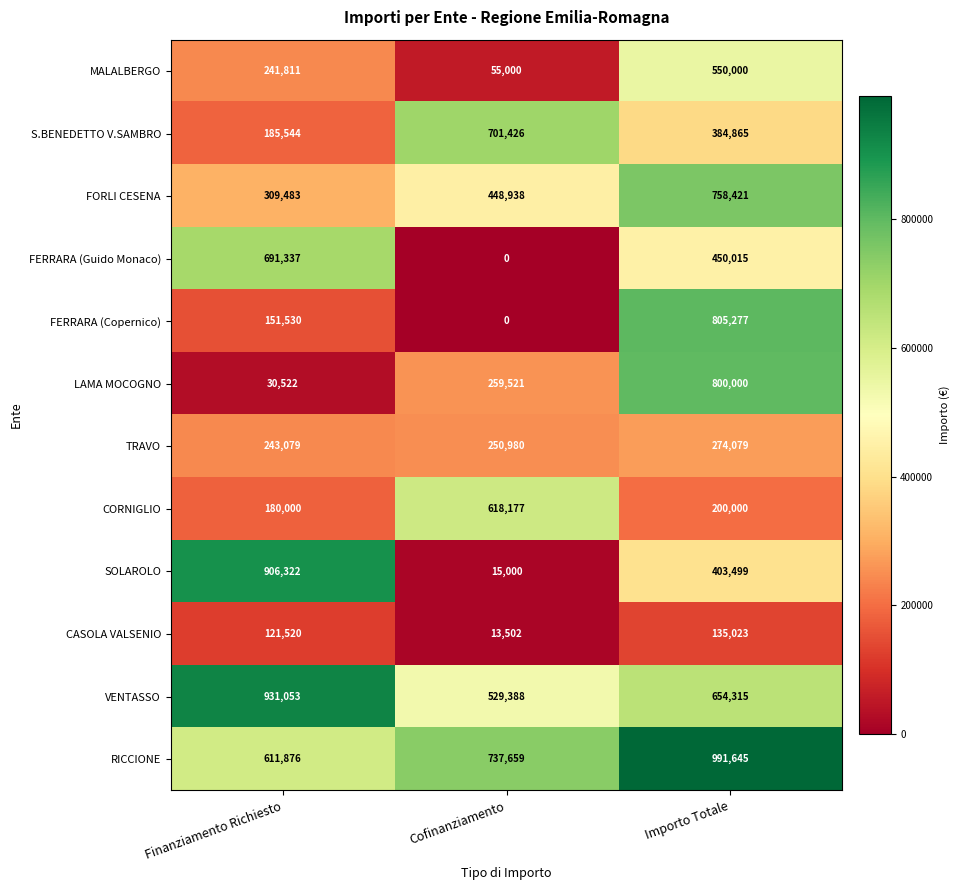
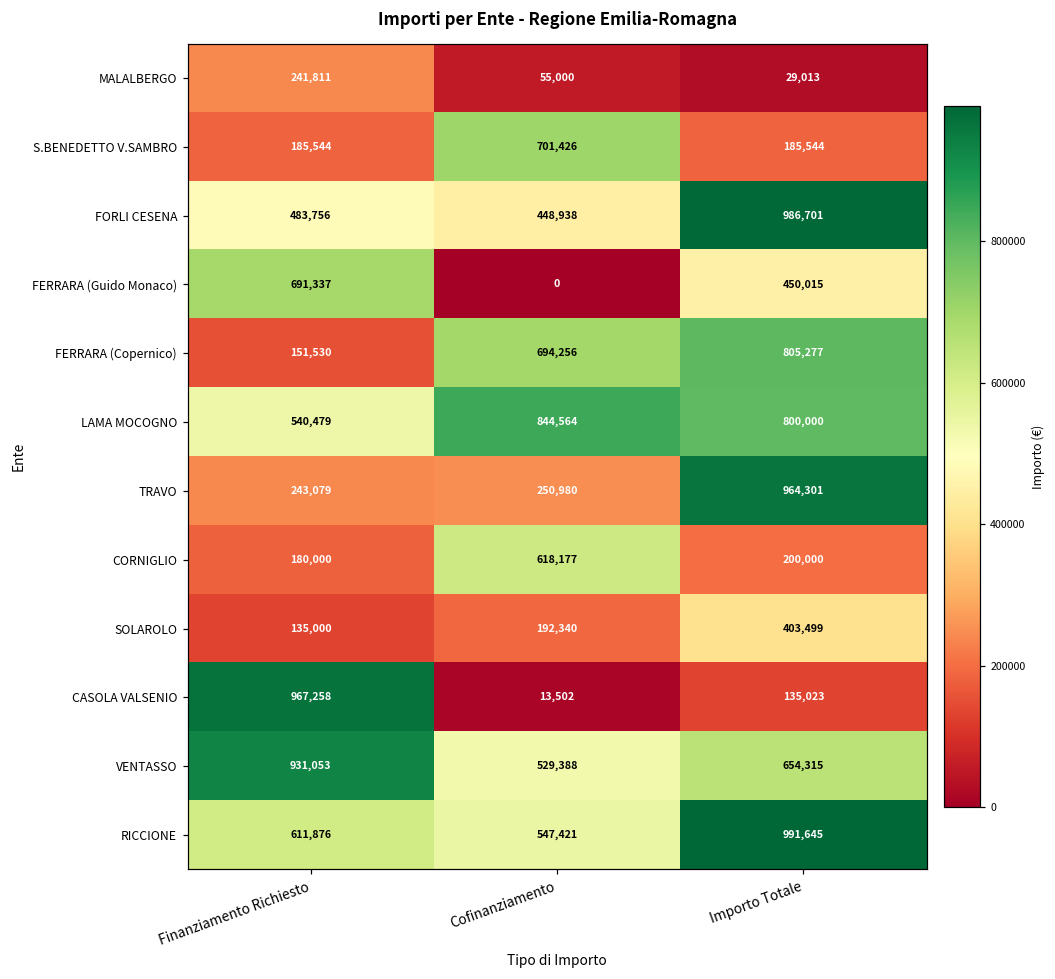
  {
    "MALALBERGO": {
      "Finanziamento Richiesto": "241,811",
      "Cofinanziamento": "55,000",
-     "Importo Totale": "550,000"
+     "Importo Totale": "29,013"
    },
    "S.BENEDETTO V.SAMBRO": {
      "Finanziamento Richiesto": "185,544",
      "Cofinanziamento": "701,426",
-     "Importo Totale": "384,865"
+     "Importo Totale": "185,544"
    },
    "FORLI CESENA": {
-     "Finanziamento Richiesto": "309,483",
+     "Finanziamento Richiesto": "483,756",
      "Cofinanziamento": "448,938",
-     "Importo Totale": "758,421"
+     "Importo Totale": "986,701"
    },
    "FERRARA (Guido Monaco)": {
      "Finanziamento Richiesto": "691,337",
      "Cofinanziamento": "0",
      "Importo Totale": "450,015"
    },
    "FERRARA (Copernico)": {
      "Finanziamento Richiesto": "151,530",
-     "Cofinanziamento": "0",
+     "Cofinanziamento": "694,256",
      "Importo Totale": "805,277"
    },
    "LAMA MOCOGNO": {
-     "Finanziamento Richiesto": "30,522",
-     "Cofinanziamento": "259,521",
+     "Finanziamento Richiesto": "540,479",
+     "Cofinanziamento": "844,564",
      "Importo Totale": "800,000"
    },
    "TRAVO": {
      "Finanziamento Richiesto": "243,079",
      "Cofinanziamento": "250,980",
-     "Importo Totale": "274,079"
+     "Importo Totale": "964,301"
    },
    "CORNIGLIO": {
      "Finanziamento Richiesto": "180,000",
      "Cofinanziamento": "618,177",
      "Importo Totale": "200,000"
    },
    "SOLAROLO": {
-     "Finanziamento Richiesto": "906,322",
-     "Cofinanziamento": "15,000",
+     "Finanziamento Richiesto": "135,000",
+     "Cofinanziamento": "192,340",
      "Importo Totale": "403,499"
    },
    "CASOLA VALSENIO": {
-     "Finanziamento Richiesto": "121,520",
+     "Finanziamento Richiesto": "967,258",
      "Cofinanziamento": "13,502",
      "Importo Totale": "135,023"
    },
    "VENTASSO": {
      "Finanziamento Richiesto": "931,053",
      "Cofinanziamento": "529,388",
      "Importo Totale": "654,315"
    },
    "RICCIONE": {
      "Finanziamento Richiesto": "611,876",
-     "Cofinanziamento": "737,659",
+     "Cofinanziamento": "547,421",
      "Importo Totale": "991,645"
    }
  }
